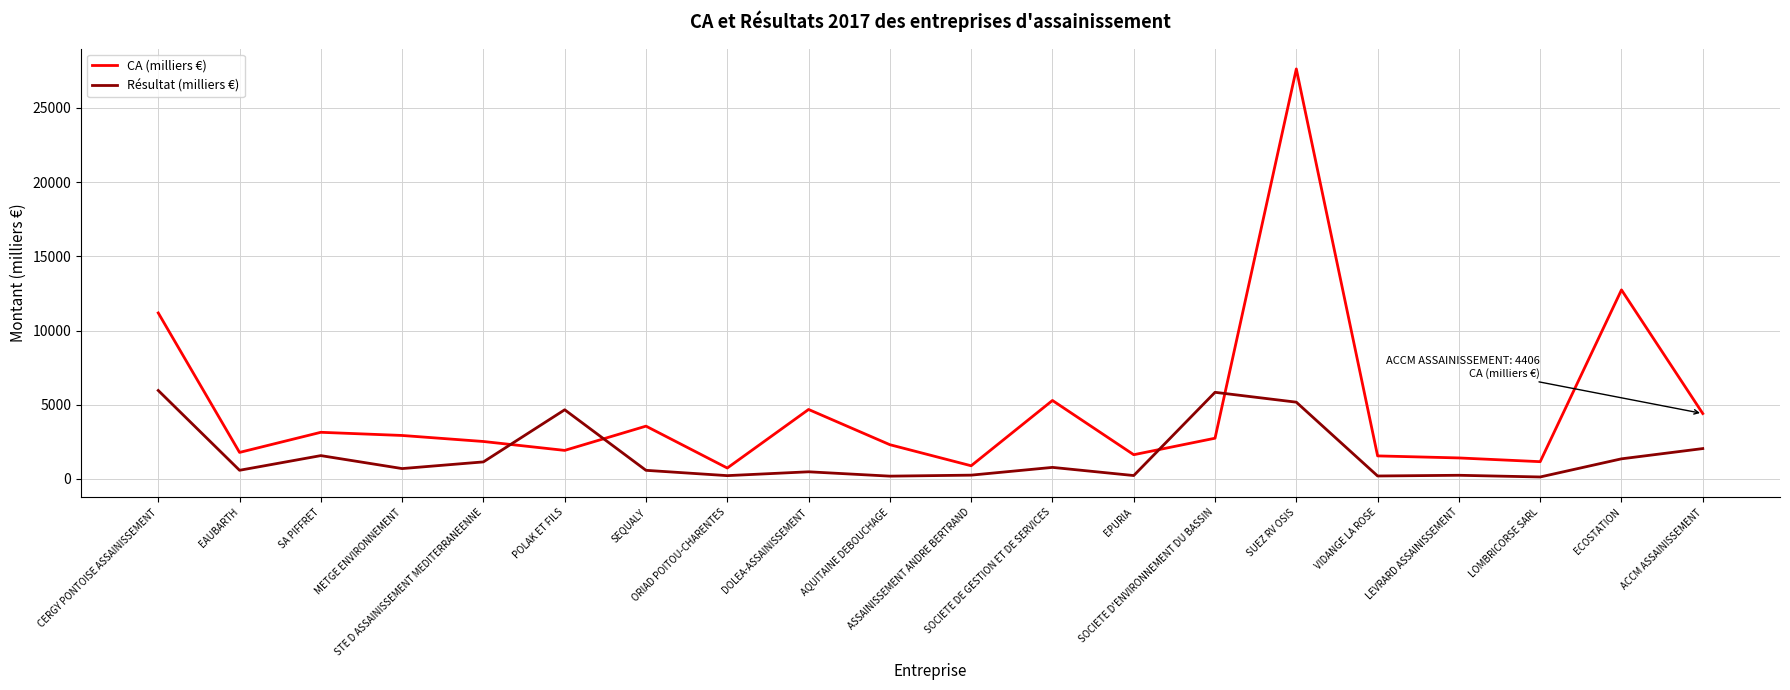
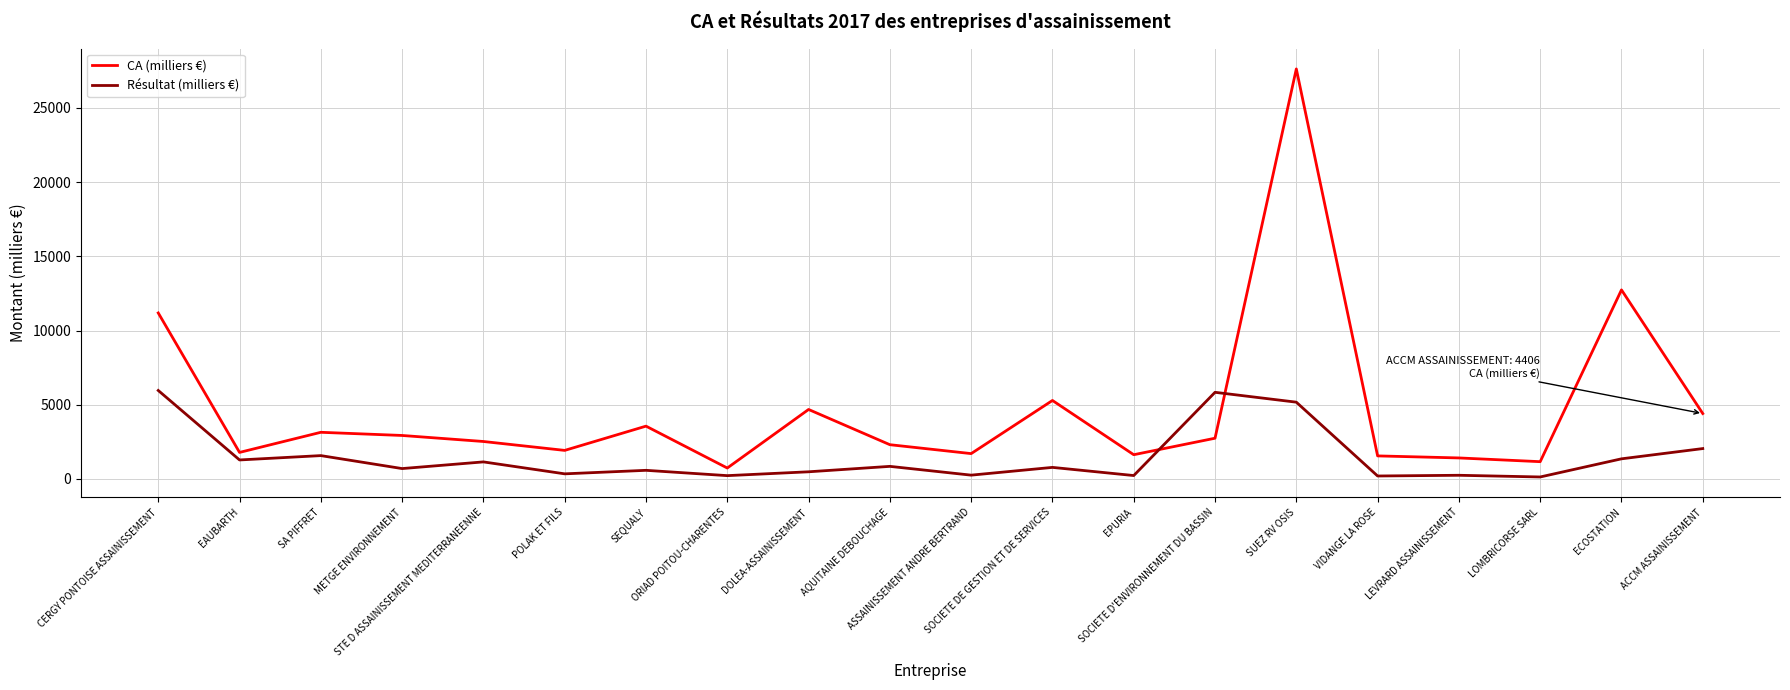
  {
    "CA (milliers €)": {
      "CERGY PONTOISE ASSAINISSEMENT": 11200,
      "EAUBARTH": 1800,
      "SA PIFFRET": 3100,
      "METGE ENVIRONNEMENT": 2900,
      "STE D ASSAINISSEMENT MEDITERRANEENNE": 2500,
      "POLAK ET FILS": 1900,
      "SEQUALY": 3600,
      "ORIAD POITOU-CHARENTES": 700,
      "DOLEA-ASSAINISSEMENT": 4700,
      "AQUITAINE DEBOUCHAGE": 2300,
-     "ASSAINISSEMENT ANDRE BERTRAND": 900,
+     "ASSAINISSEMENT ANDRE BERTRAND": 1700,
      "SOCIETE DE GESTION ET DE SERVICES": 5300,
      "EPURIA": 1600,
      "SOCIETE D'ENVIRONNEMENT DU BASSIN": 2700,
      "SUEZ RV OSIS": 27600,
      "VIDANGE LA ROSE": 1600,
      "LEVRARD ASSAINISSEMENT": 1400,
      "LOMBRICORSE SARL": 1200,
      "ECOSTATION": 12700
    },
    "Résultat (milliers €)": {
      "CERGY PONTOISE ASSAINISSEMENT": 6000,
-     "EAUBARTH": 600,
+     "EAUBARTH": 1300,
      "SA PIFFRET": 1600,
      "METGE ENVIRONNEMENT": 700,
      "STE D ASSAINISSEMENT MEDITERRANEENNE": 1100,
-     "POLAK ET FILS": 4700,
+     "POLAK ET FILS": 300,
      "SEQUALY": 600,
      "ORIAD POITOU-CHARENTES": 200,
      "DOLEA-ASSAINISSEMENT": 500,
-     "AQUITAINE DEBOUCHAGE": 200,
+     "AQUITAINE DEBOUCHAGE": 800,
      "ASSAINISSEMENT ANDRE BERTRAND": 300,
      "SOCIETE DE GESTION ET DE SERVICES": 800,
      "EPURIA": 200,
      "SOCIETE D'ENVIRONNEMENT DU BASSIN": 5800,
      "SUEZ RV OSIS": 5200,
      "VIDANGE LA ROSE": 200,
      "LEVRARD ASSAINISSEMENT": 200,
      "LOMBRICORSE SARL": 100,
      "ECOSTATION": 1400,
      "ACCM ASSAINISSEMENT": 2000
    }
  }
